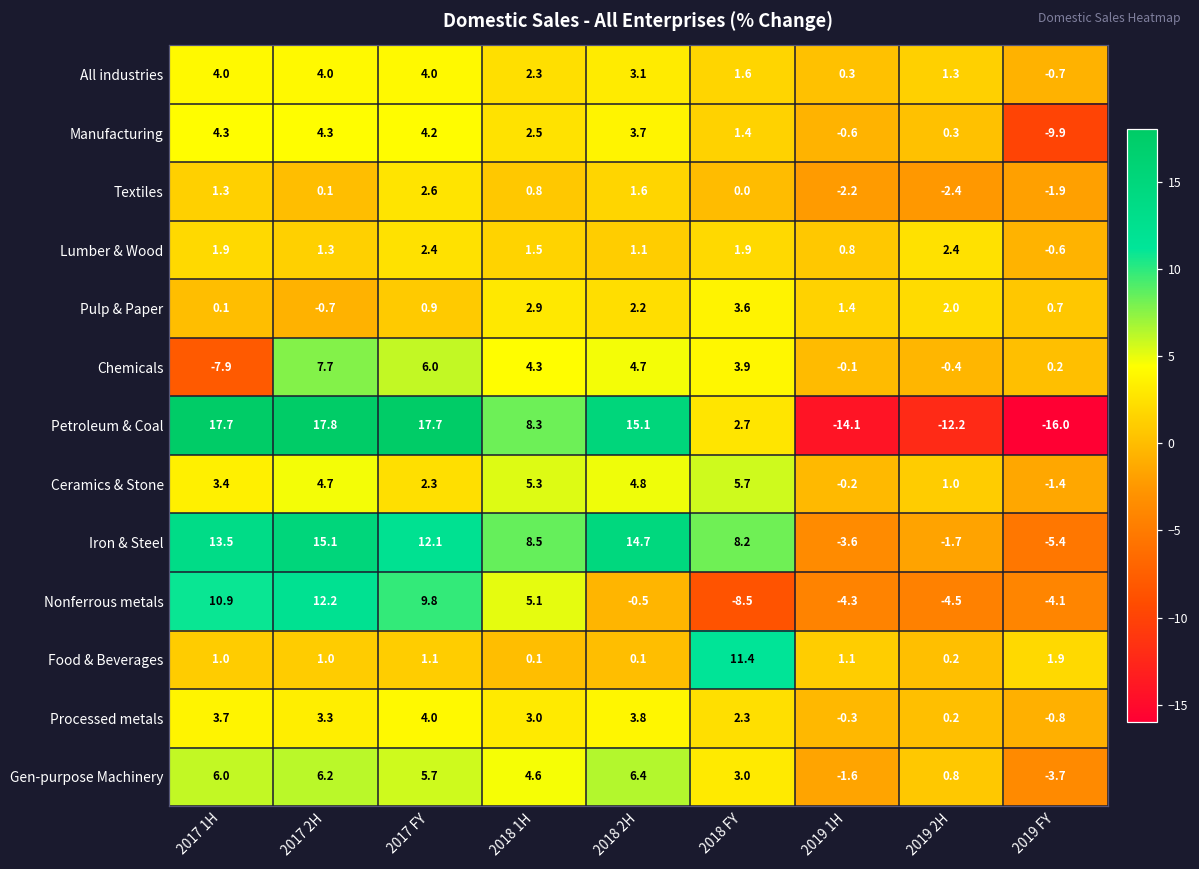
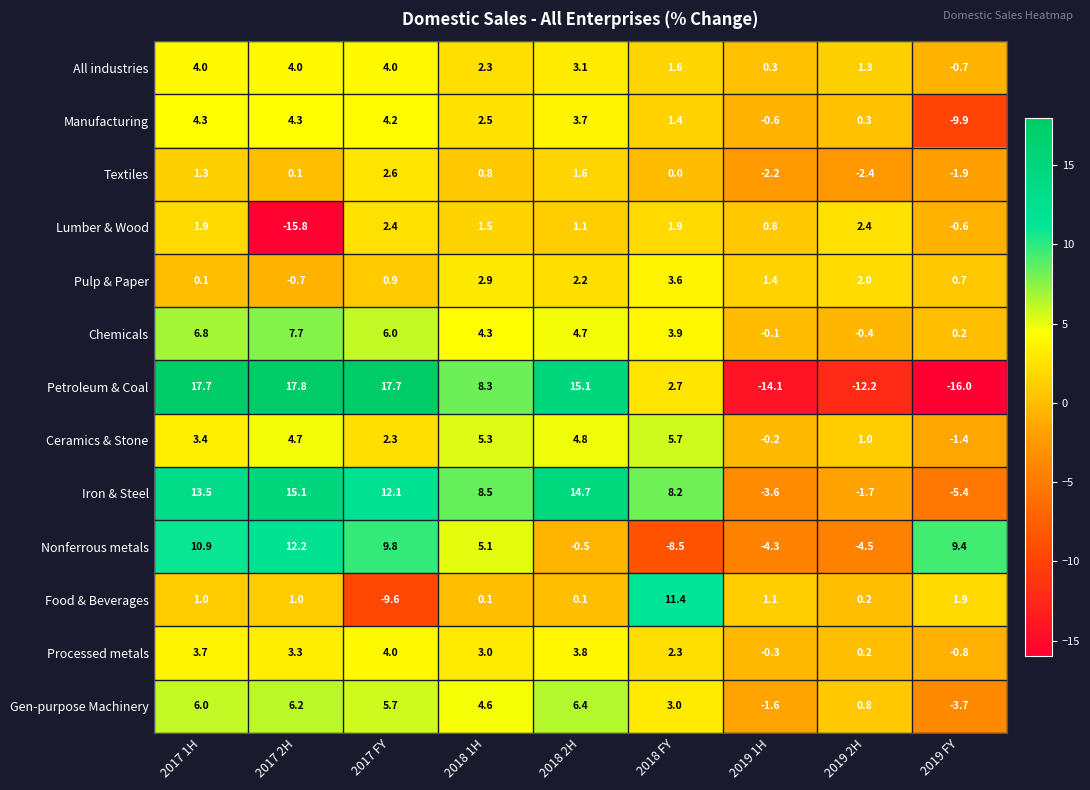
  {
    "All industries": {
      "2017 1H": 4.0,
      "2017 2H": 4.0,
      "2017 FY": 4.0,
      "2018 1H": 2.3,
      "2018 2H": 3.1,
      "2018 FY": 1.6,
      "2019 1H": 0.3,
      "2019 2H": 1.3,
      "2019 FY": -0.7
    },
    "Manufacturing": {
      "2017 1H": 4.3,
      "2017 2H": 4.3,
      "2017 FY": 4.2,
      "2018 1H": 2.5,
      "2018 2H": 3.7,
      "2018 FY": 1.4,
      "2019 1H": -0.6,
      "2019 2H": 0.3,
      "2019 FY": -9.9
    },
    "Textiles": {
      "2017 1H": 1.3,
      "2017 2H": 0.1,
      "2017 FY": 2.6,
      "2018 1H": 0.8,
      "2018 2H": 1.6,
      "2018 FY": 0.0,
      "2019 1H": -2.2,
      "2019 2H": -2.4,
      "2019 FY": -1.9
    },
    "Lumber & Wood": {
      "2017 1H": 1.9,
-     "2017 2H": 1.3,
+     "2017 2H": -15.8,
      "2017 FY": 2.4,
      "2018 1H": 1.5,
      "2018 2H": 1.1,
      "2018 FY": 1.9,
      "2019 1H": 0.8,
      "2019 2H": 2.4,
      "2019 FY": -0.6
    },
    "Pulp & Paper": {
      "2017 1H": 0.1,
      "2017 2H": -0.7,
      "2017 FY": 0.9,
      "2018 1H": 2.9,
      "2018 2H": 2.2,
      "2018 FY": 3.6,
      "2019 1H": 1.4,
      "2019 2H": 2.0,
      "2019 FY": 0.7
    },
    "Chemicals": {
-     "2017 1H": -7.9,
+     "2017 1H": 6.8,
      "2017 2H": 7.7,
      "2017 FY": 6.0,
      "2018 1H": 4.3,
      "2018 2H": 4.7,
      "2018 FY": 3.9,
      "2019 1H": -0.1,
      "2019 2H": -0.4,
      "2019 FY": 0.2
    },
    "Petroleum & Coal": {
      "2017 1H": 17.7,
      "2017 2H": 17.8,
      "2017 FY": 17.7,
      "2018 1H": 8.3,
      "2018 2H": 15.1,
      "2018 FY": 2.7,
      "2019 1H": -14.1,
      "2019 2H": -12.2,
      "2019 FY": -16.0
    },
    "Ceramics & Stone": {
      "2017 1H": 3.4,
      "2017 2H": 4.7,
      "2017 FY": 2.3,
      "2018 1H": 5.3,
      "2018 2H": 4.8,
      "2018 FY": 5.7,
      "2019 1H": -0.2,
      "2019 2H": 1.0,
      "2019 FY": -1.4
    },
    "Iron & Steel": {
      "2017 1H": 13.5,
      "2017 2H": 15.1,
      "2017 FY": 12.1,
      "2018 1H": 8.5,
      "2018 2H": 14.7,
      "2018 FY": 8.2,
      "2019 1H": -3.6,
      "2019 2H": -1.7,
      "2019 FY": -5.4
    },
    "Nonferrous metals": {
      "2017 1H": 10.9,
      "2017 2H": 12.2,
      "2017 FY": 9.8,
      "2018 1H": 5.1,
      "2018 2H": -0.5,
      "2018 FY": -8.5,
      "2019 1H": -4.3,
      "2019 2H": -4.5,
-     "2019 FY": -4.1
+     "2019 FY": 9.4
    },
    "Food & Beverages": {
      "2017 1H": 1.0,
      "2017 2H": 1.0,
-     "2017 FY": 1.1,
+     "2017 FY": -9.6,
      "2018 1H": 0.1,
      "2018 2H": 0.1,
      "2018 FY": 11.4,
      "2019 1H": 1.1,
      "2019 2H": 0.2,
      "2019 FY": 1.9
    },
    "Processed metals": {
      "2017 1H": 3.7,
      "2017 2H": 3.3,
      "2017 FY": 4.0,
      "2018 1H": 3.0,
      "2018 2H": 3.8,
      "2018 FY": 2.3,
      "2019 1H": -0.3,
      "2019 2H": 0.2,
      "2019 FY": -0.8
    },
    "Gen-purpose Machinery": {
      "2017 1H": 6.0,
      "2017 2H": 6.2,
      "2017 FY": 5.7,
      "2018 1H": 4.6,
      "2018 2H": 6.4,
      "2018 FY": 3.0,
      "2019 1H": -1.6,
      "2019 2H": 0.8,
      "2019 FY": -3.7
    }
  }
